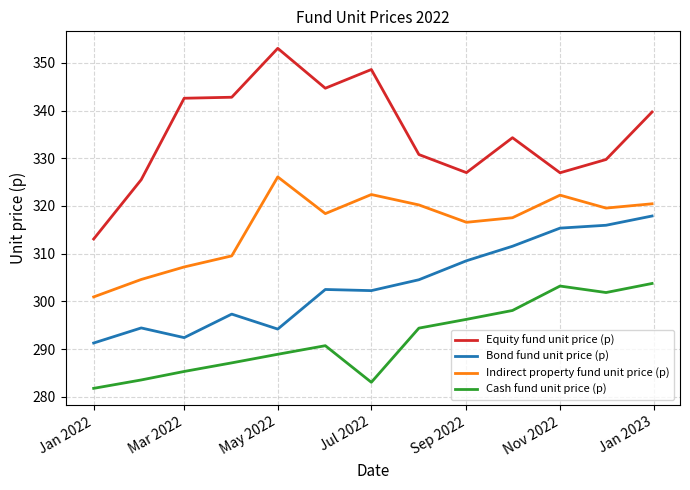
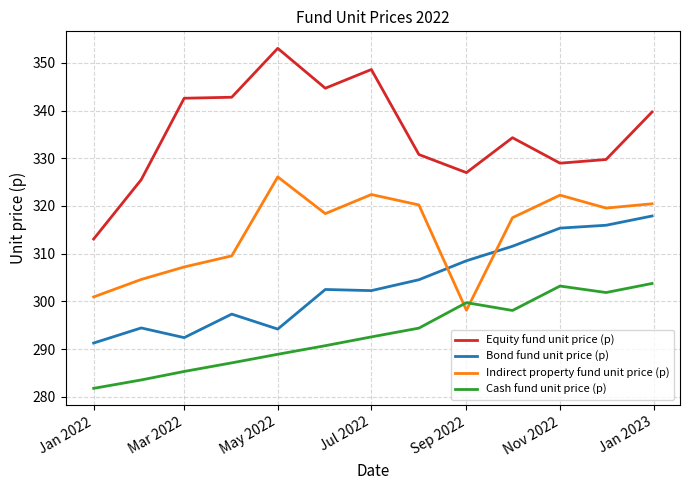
  {
    "Equity fund unit price (p)": {
      "Jan 2022": 313,
      "Mar 2022": 343,
      "May 2022": 353,
      "Jul 2022": 349,
      "Sep 2022": 327,
-     "Nov 2022": 327
+     "Nov 2022": 329
    },
    "Bond fund unit price (p)": {
      "Jan 2022": 291,
      "Mar 2022": 292,
      "May 2022": 294,
      "Jul 2022": 302,
      "Sep 2022": 309,
      "Nov 2022": 315
    },
    "Indirect property fund unit price (p)": {
      "Jan 2022": 301,
      "Mar 2022": 307,
      "May 2022": 326,
      "Jul 2022": 322,
-     "Sep 2022": 317,
+     "Sep 2022": 298,
      "Nov 2022": 322
    },
    "Cash fund unit price (p)": {
      "Jan 2022": 282,
      "Mar 2022": 285,
      "May 2022": 289,
-     "Jul 2022": 283,
-     "Sep 2022": 296,
+     "Jul 2022": 293,
+     "Sep 2022": 300,
      "Nov 2022": 303
    }
  }
